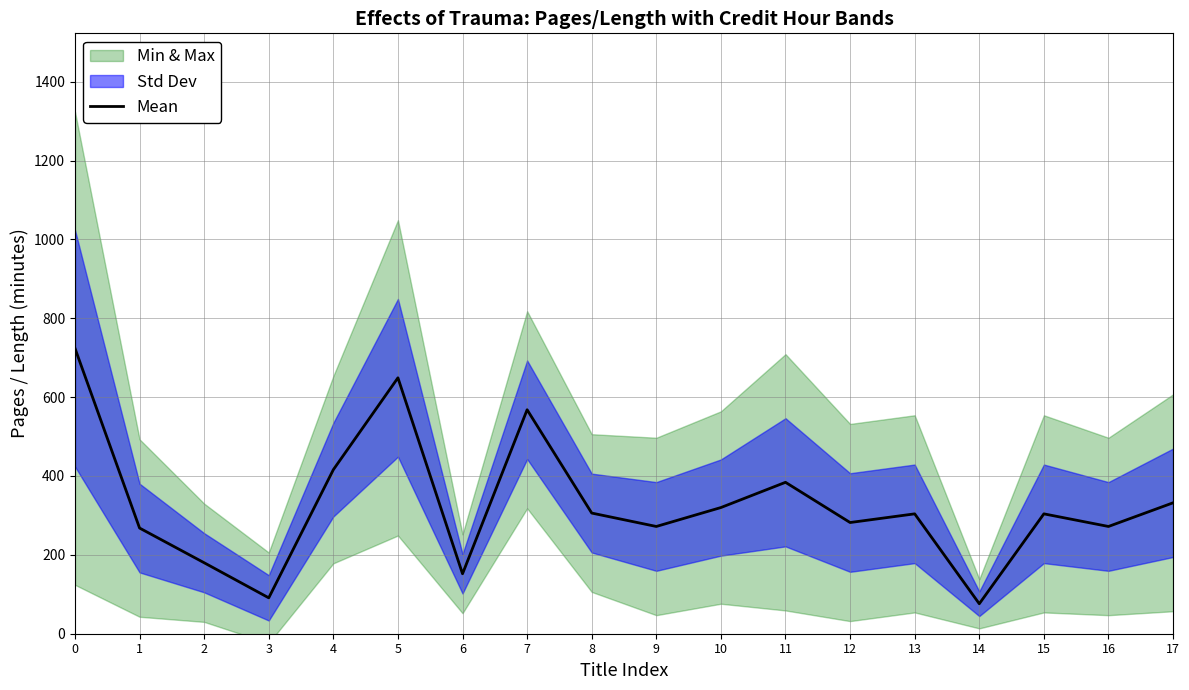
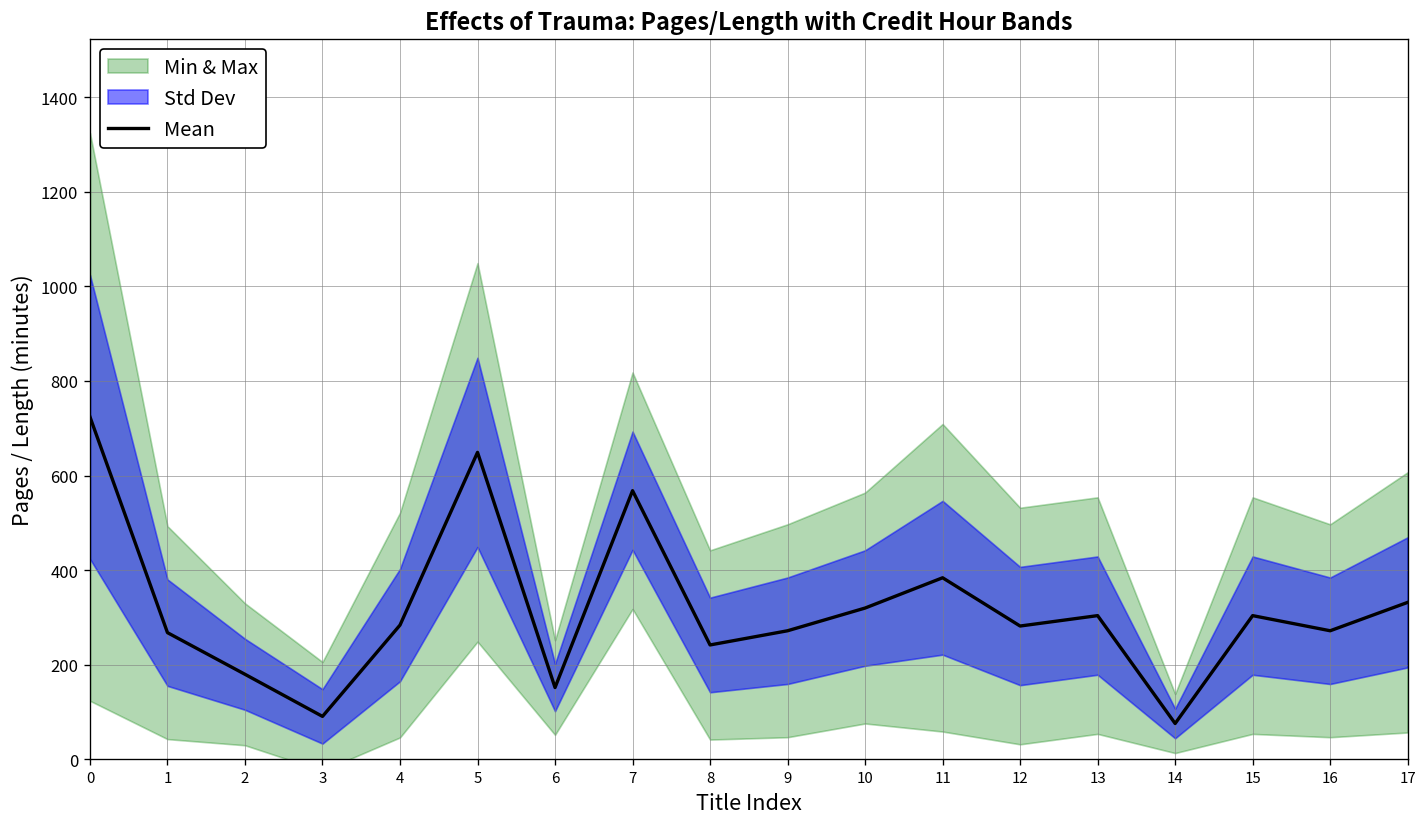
  {
    "Mean": {
      "0": 720,
      "1": 270,
      "2": 180,
      "3": 90,
-     "4": 420,
+     "4": 280,
      "5": 650,
      "6": 150,
      "7": 570,
-     "8": 310,
+     "8": 240,
      "9": 270,
      "10": 320,
      "11": 380,
      "12": 280,
      "13": 300,
      "14": 80,
      "15": 300,
      "16": 270,
      "17": 330
    }
  }
